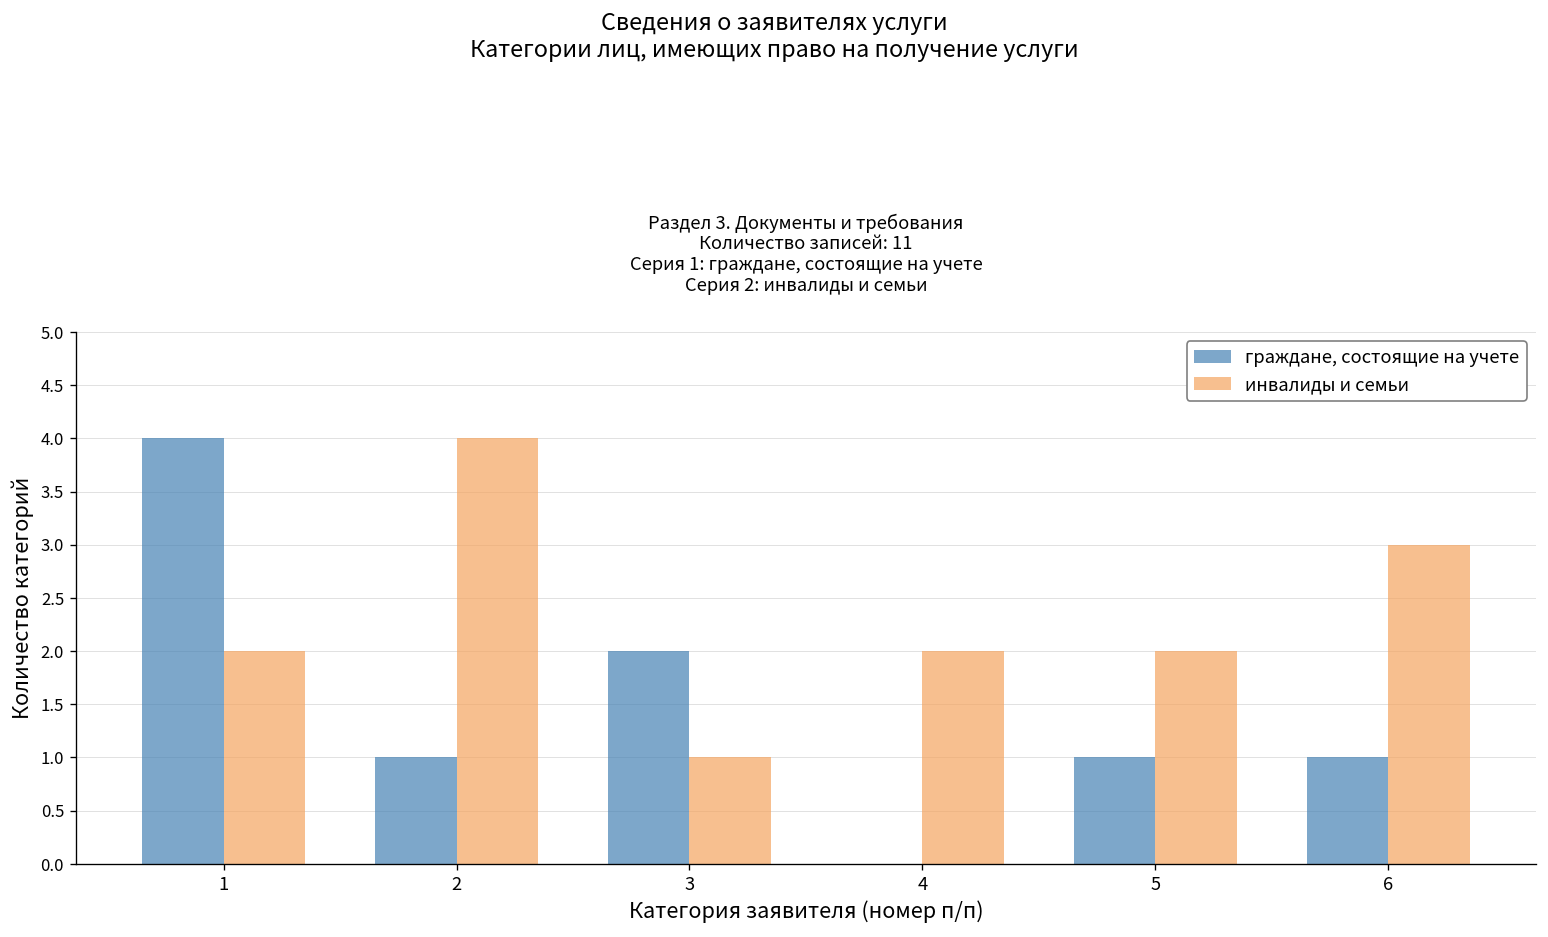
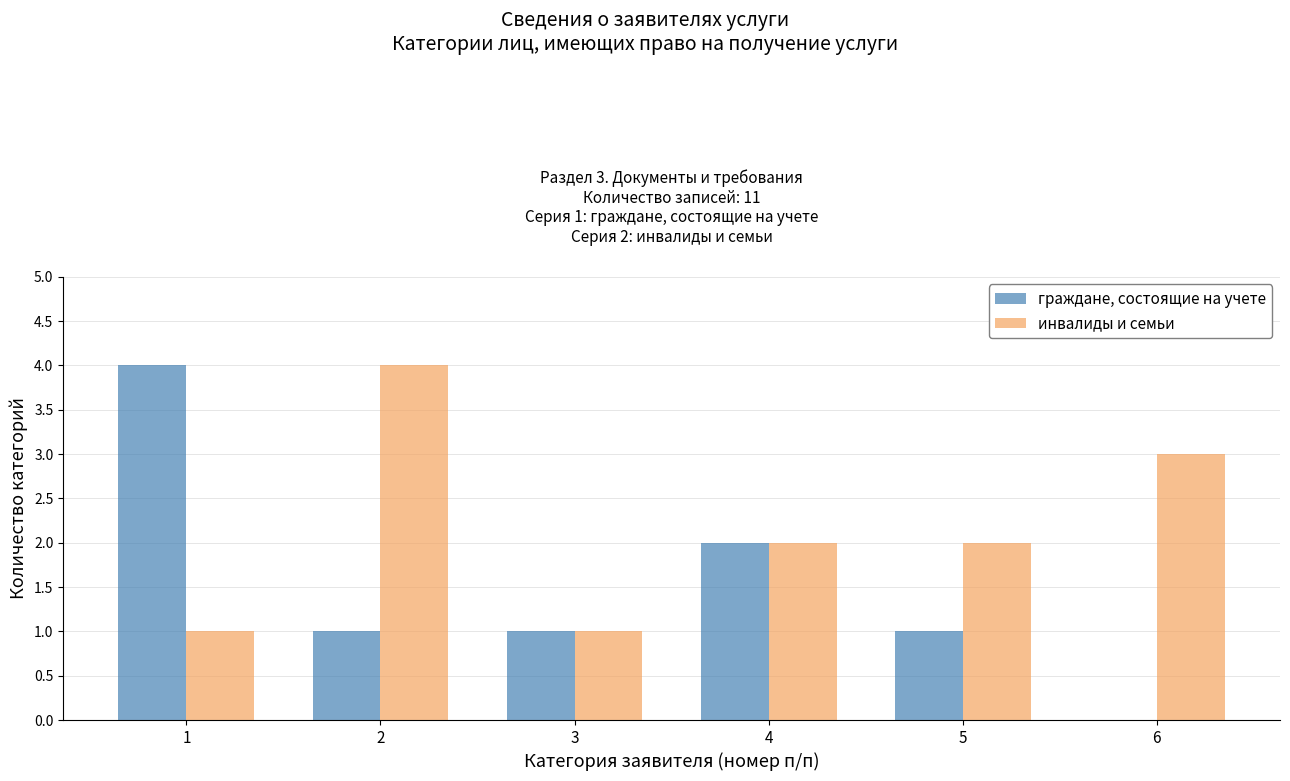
  {
    "граждане, состоящие на учете": {
      "1": 4,
      "2": 1,
-     "3": 2,
-     "4": 0,
+     "3": 1,
+     "4": 2,
      "5": 1,
-     "6": 1
+     "6": 0
    },
    "инвалиды и семьи": {
-     "1": 2,
+     "1": 1,
      "2": 4,
      "3": 1,
      "4": 2,
      "5": 2,
      "6": 3
    }
  }
